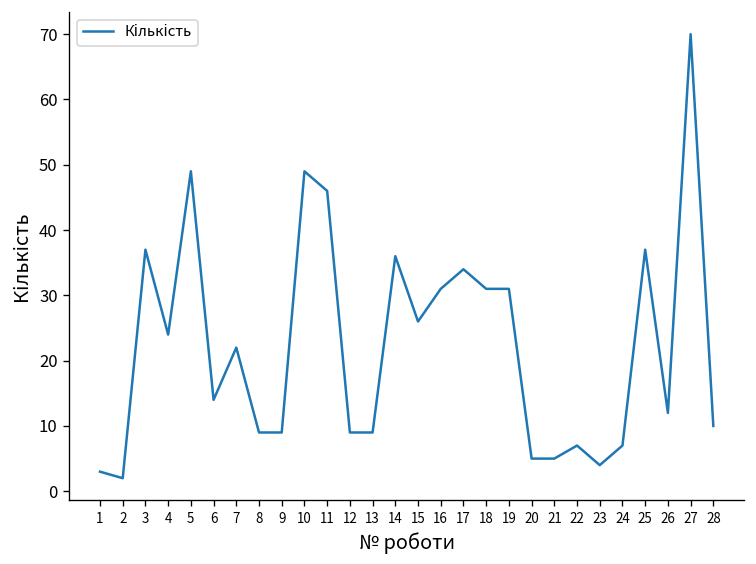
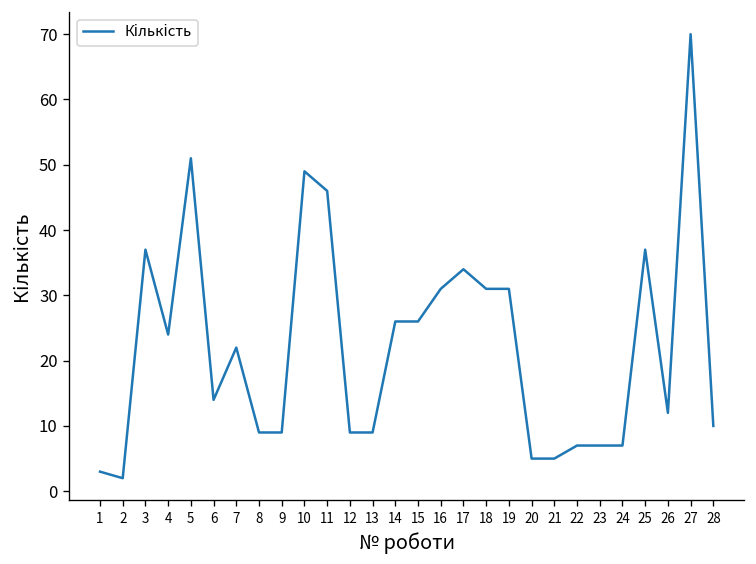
  {
    "1": 3,
    "2": 2,
    "3": 37,
    "4": 24,
-   "5": 49,
+   "5": 51,
    "6": 14,
    "7": 22,
    "8": 9,
    "9": 9,
    "10": 49,
    "11": 46,
    "12": 9,
    "13": 9,
-   "14": 36,
+   "14": 26,
    "15": 26,
    "16": 31,
    "17": 34,
    "18": 31,
    "19": 31,
    "20": 5,
    "21": 5,
    "22": 7,
-   "23": 4,
+   "23": 7,
    "24": 7,
    "25": 37,
    "26": 12,
    "27": 70,
    "28": 10
  }
